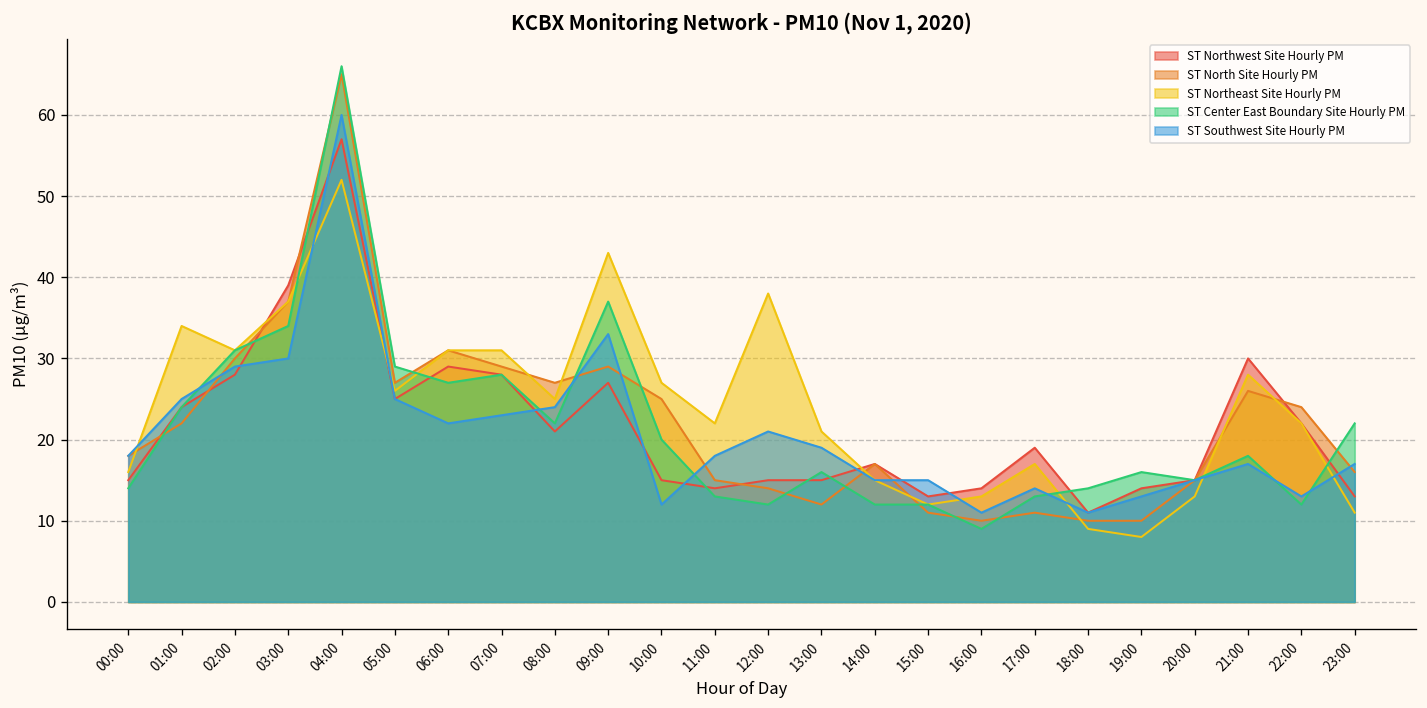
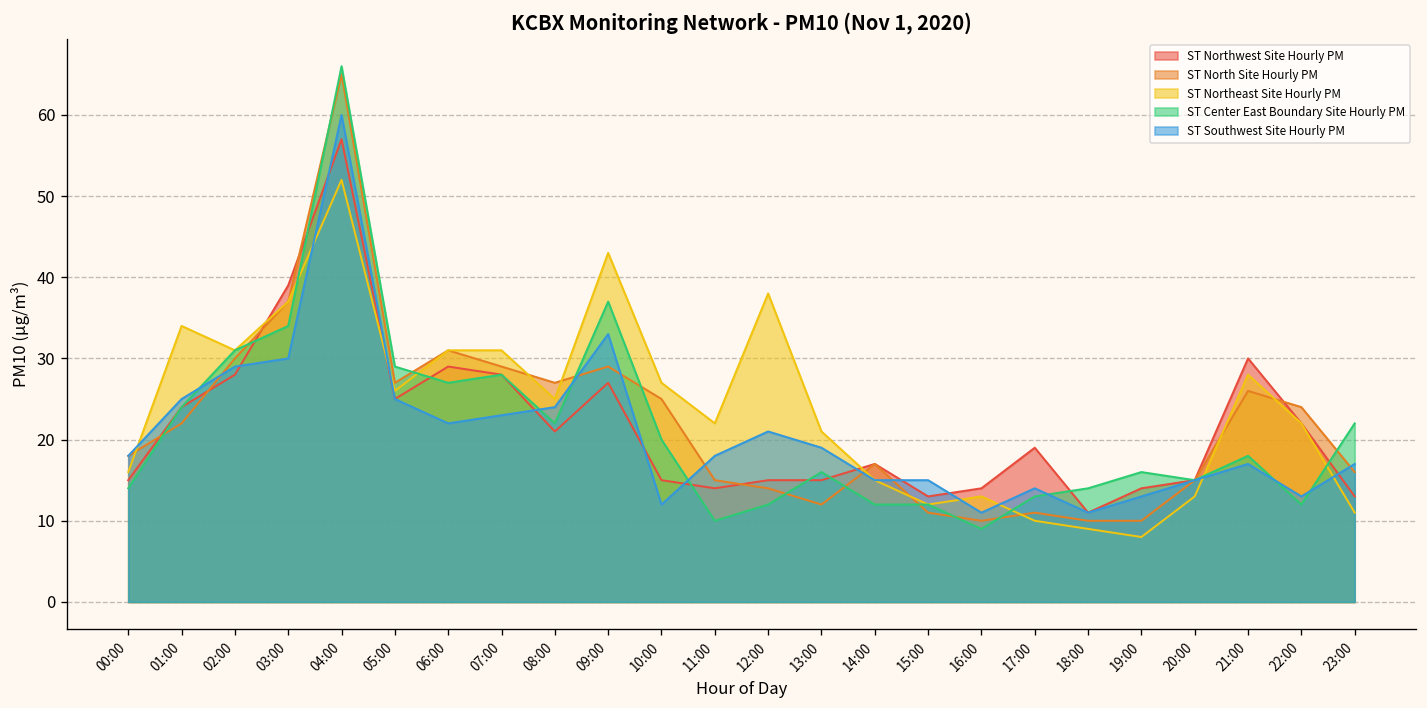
  {
    "ST Northeast Site Hourly PM": {
      "00:00": 16,
      "01:00": 34,
      "04:00": 52,
      "05:00": 26,
      "07:00": 31,
      "08:00": 25,
      "09:00": 43,
      "10:00": 27,
      "11:00": 22,
      "12:00": 38,
      "13:00": 21,
      "16:00": 13,
-     "17:00": 17,
+     "17:00": 10,
      "18:00": 9,
      "19:00": 8,
      "20:00": 13,
      "21:00": 28,
      "23:00": 11
    },
    "ST Center East Boundary Site Hourly PM": {
      "00:00": 14,
      "03:00": 34,
      "04:00": 66,
      "05:00": 29,
      "06:00": 27,
      "08:00": 22,
      "09:00": 37,
      "10:00": 20,
-     "11:00": 13,
+     "11:00": 10,
      "12:00": 12,
      "13:00": 16,
      "14:00": 12,
      "16:00": 9,
      "17:00": 13,
      "18:00": 14,
      "19:00": 16,
      "21:00": 18,
      "22:00": 12,
      "23:00": 22
    },
    "ST Southwest Site Hourly PM": {
      "01:00": 25,
      "02:00": 29,
      "03:00": 30,
      "04:00": 60,
      "06:00": 22,
      "07:00": 23,
      "08:00": 24,
      "09:00": 33,
      "10:00": 12,
      "11:00": 18,
      "12:00": 21,
      "13:00": 19,
      "15:00": 15,
      "16:00": 11,
      "17:00": 14,
      "19:00": 13,
      "21:00": 17,
      "22:00": 13,
      "23:00": 17
    }
  }
